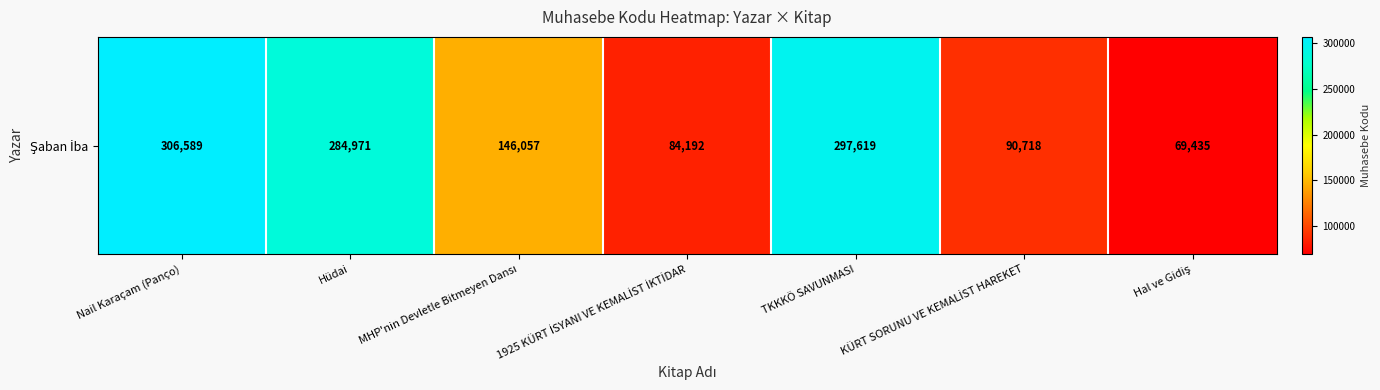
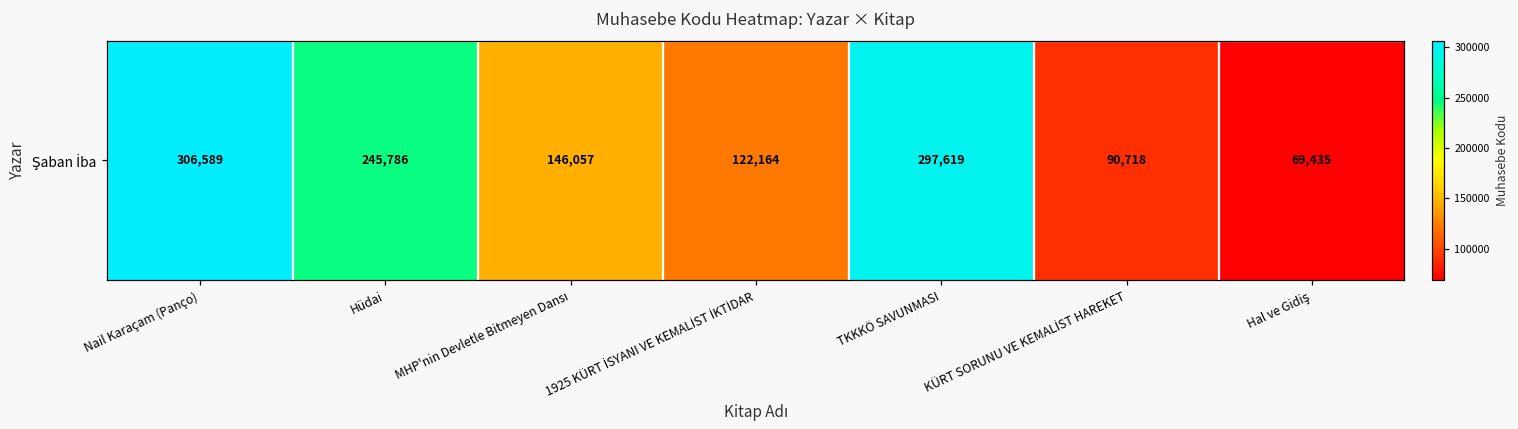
  {
    "Şaban İba": {
      "Nail Karaçam (Panço)": "306,589",
-     "Hüdai": "284,971",
+     "Hüdai": "245,786",
      "MHP'nin Devletle Bitmeyen Dansı": "146,057",
-     "1925 KÜRT İSYANI VE KEMALİST İKTİDAR": "84,192",
+     "1925 KÜRT İSYANI VE KEMALİST İKTİDAR": "122,164",
      "TKKKÖ SAVUNMASI": "297,619",
      "KÜRT SORUNU VE KEMALİST HAREKET": "90,718",
      "Hal ve Gidiş": "69,435"
    }
  }
